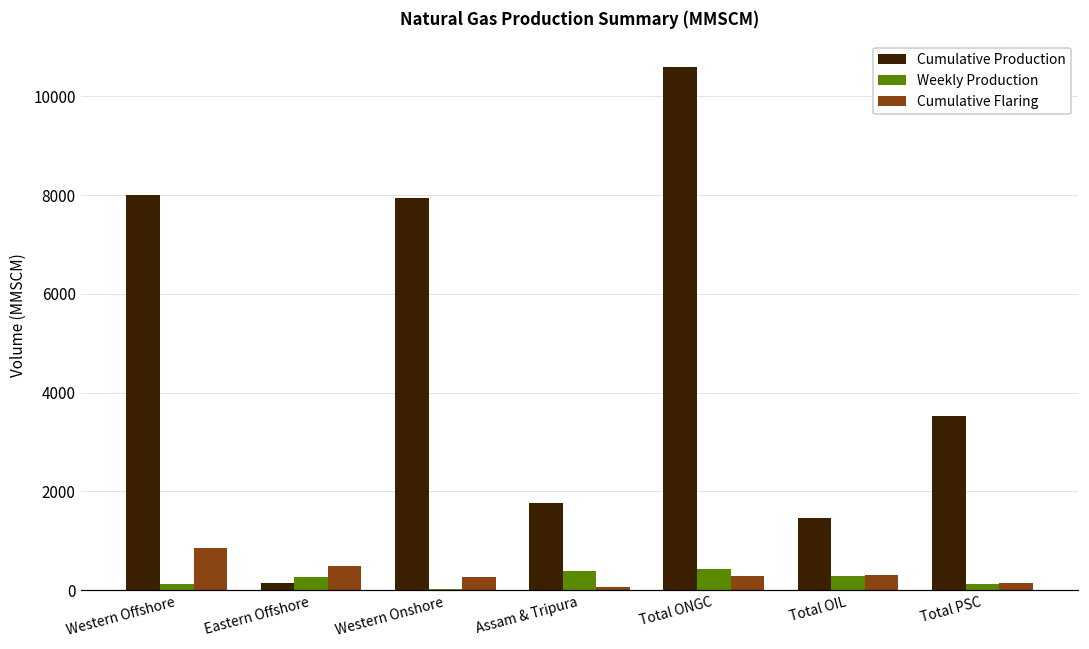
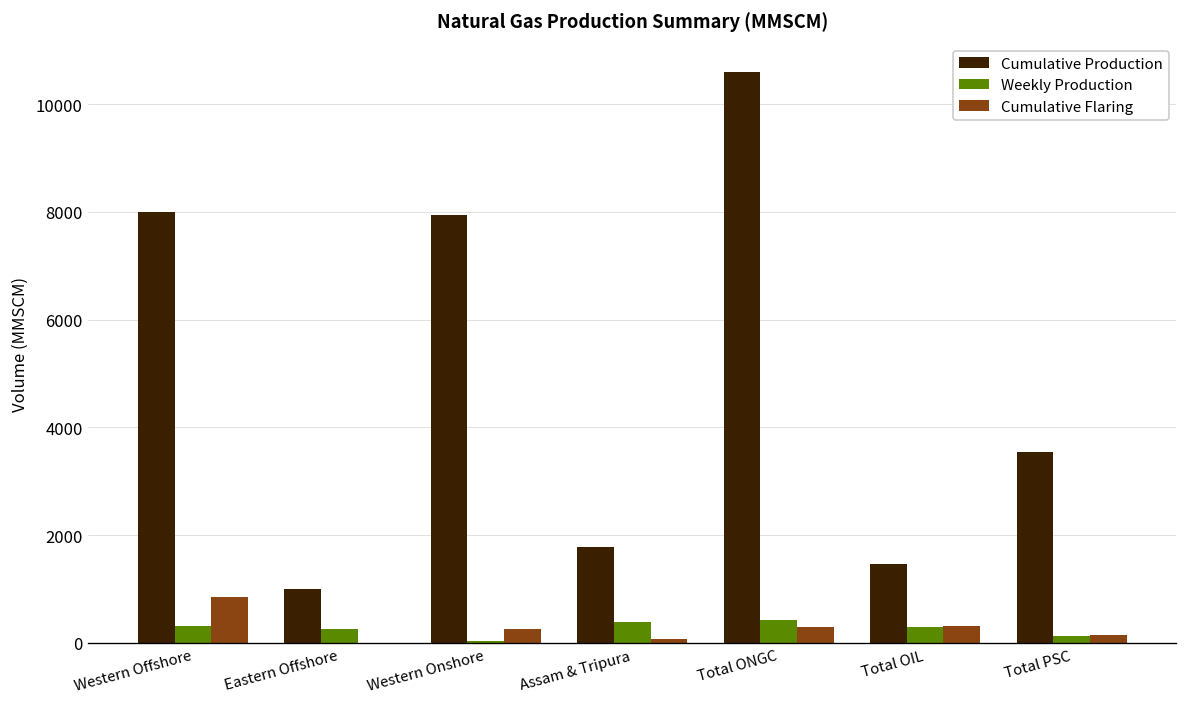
  {
    "Cumulative Production": {
      "Western Offshore": 8000,
-     "Eastern Offshore": 100,
+     "Eastern Offshore": 1000,
      "Western Onshore": 7900,
      "Assam & Tripura": 1800,
      "Total ONGC": 10600,
      "Total OIL": 1500,
      "Total PSC": 3500
    },
    "Weekly Production": {
-     "Western Offshore": 100,
+     "Western Offshore": 300,
      "Eastern Offshore": 300,
      "Assam & Tripura": 400,
      "Total ONGC": 400,
      "Total OIL": 300,
      "Total PSC": 100
    },
    "Cumulative Flaring": {
      "Western Offshore": 900,
-     "Eastern Offshore": 500,
+     "Eastern Offshore": 0,
      "Western Onshore": 300,
      "Assam & Tripura": 100,
      "Total ONGC": 300,
      "Total OIL": 300,
      "Total PSC": 100
    }
  }
